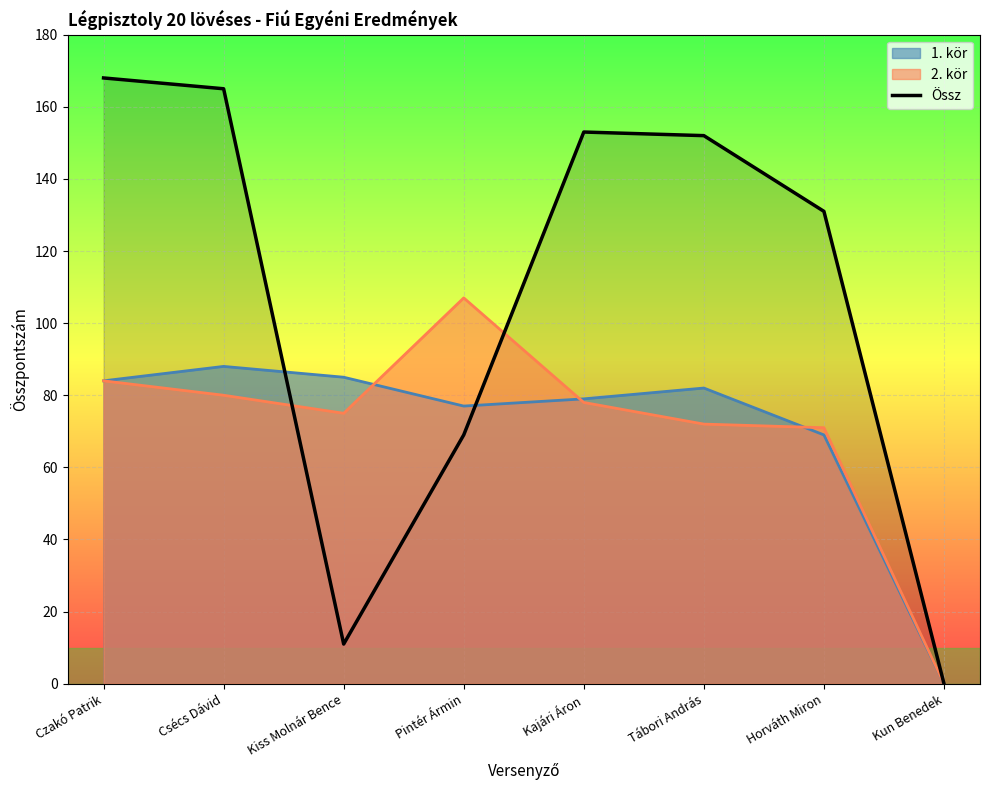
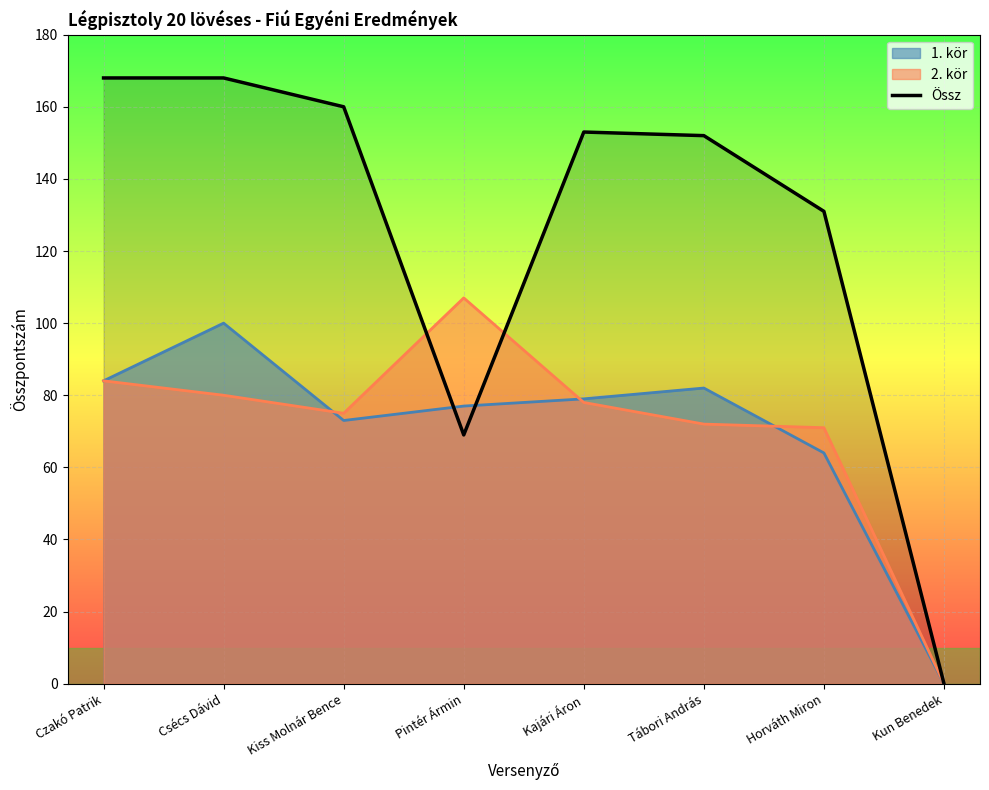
  {
    "1. kör": {
-     "Csécs Dávid": 88,
-     "Kiss Molnár Bence": 85,
+     "Csécs Dávid": 100,
+     "Kiss Molnár Bence": 73,
      "Pintér Ármin": 77,
      "Kajári Áron": 79,
      "Tábori András": 82,
-     "Horváth Miron": 69
+     "Horváth Miron": 64
    },
    "2. kör": {
      "Csécs Dávid": 80,
      "Kiss Molnár Bence": 75,
      "Pintér Ármin": 107,
      "Kajári Áron": 78,
      "Tábori András": 72,
      "Horváth Miron": 71
    },
    "Össz": {
      "Czakó Patrik": 168,
-     "Csécs Dávid": 165,
-     "Kiss Molnár Bence": 11,
+     "Csécs Dávid": 168,
+     "Kiss Molnár Bence": 160,
      "Pintér Ármin": 69,
      "Kajári Áron": 153,
      "Tábori András": 152,
      "Horváth Miron": 131
    }
  }
